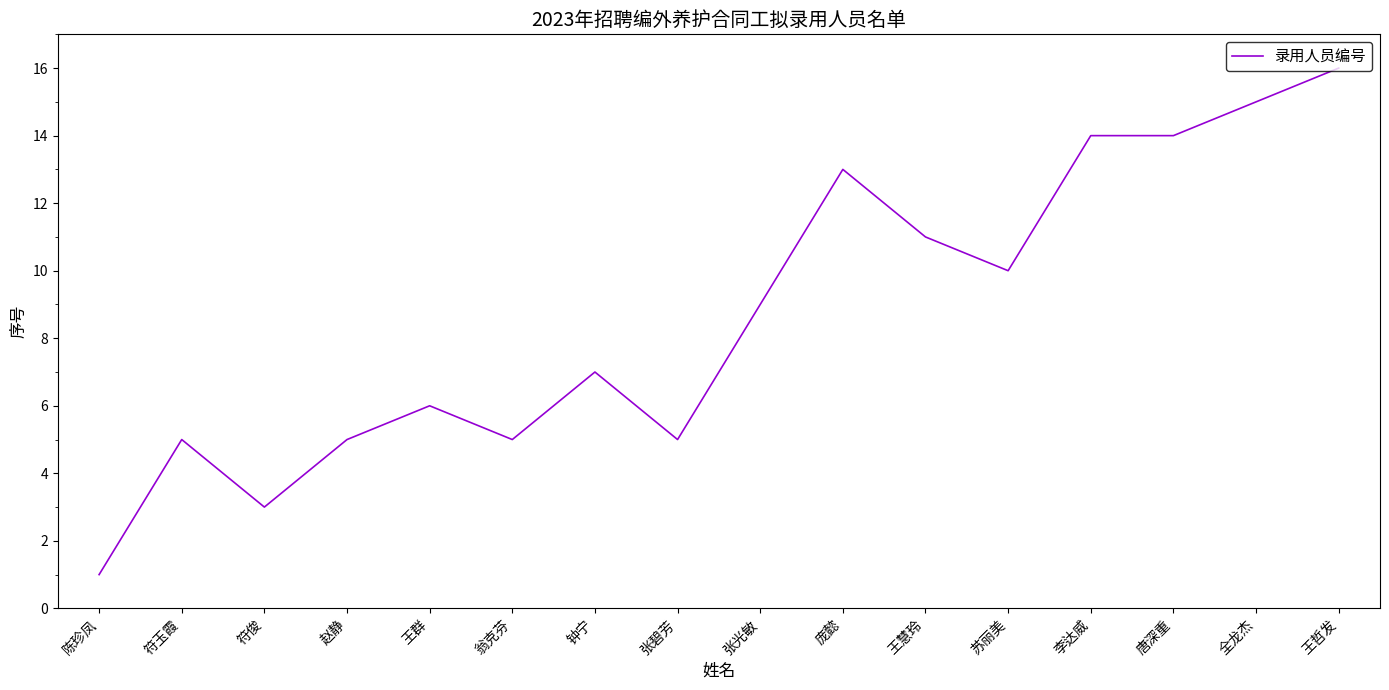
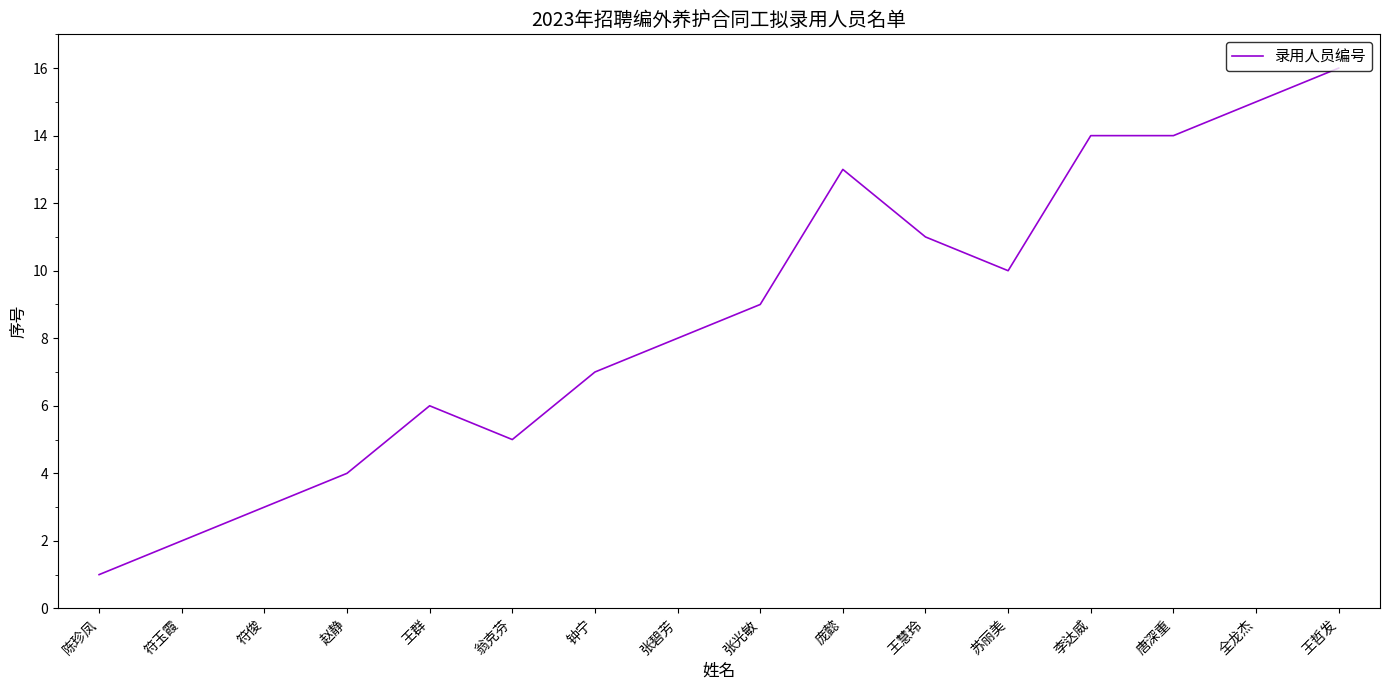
  {
    "陈珍凤": 1,
-   "符玉霞": 5,
+   "符玉霞": 2,
    "符俊": 3,
-   "赵静": 5,
+   "赵静": 4,
    "王群": 6,
    "翁克芬": 5,
    "钟宁": 7,
-   "张碧芳": 5,
+   "张碧芳": 8,
    "张光敏": 9,
    "庞懿": 13,
    "王慧玲": 11,
    "苏丽美": 10,
    "李达威": 14,
    "唐深重": 14,
    "全龙杰": 15
  }
